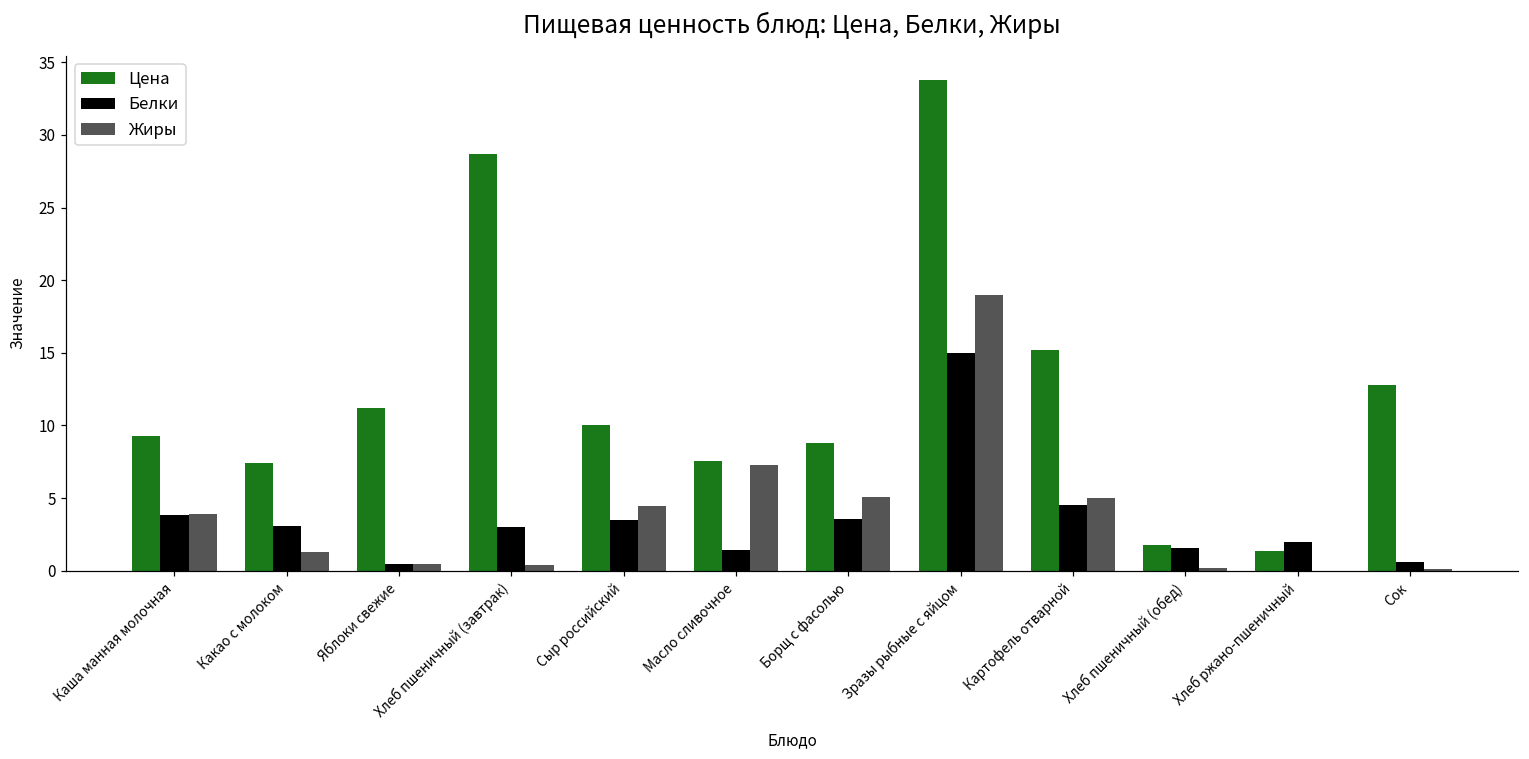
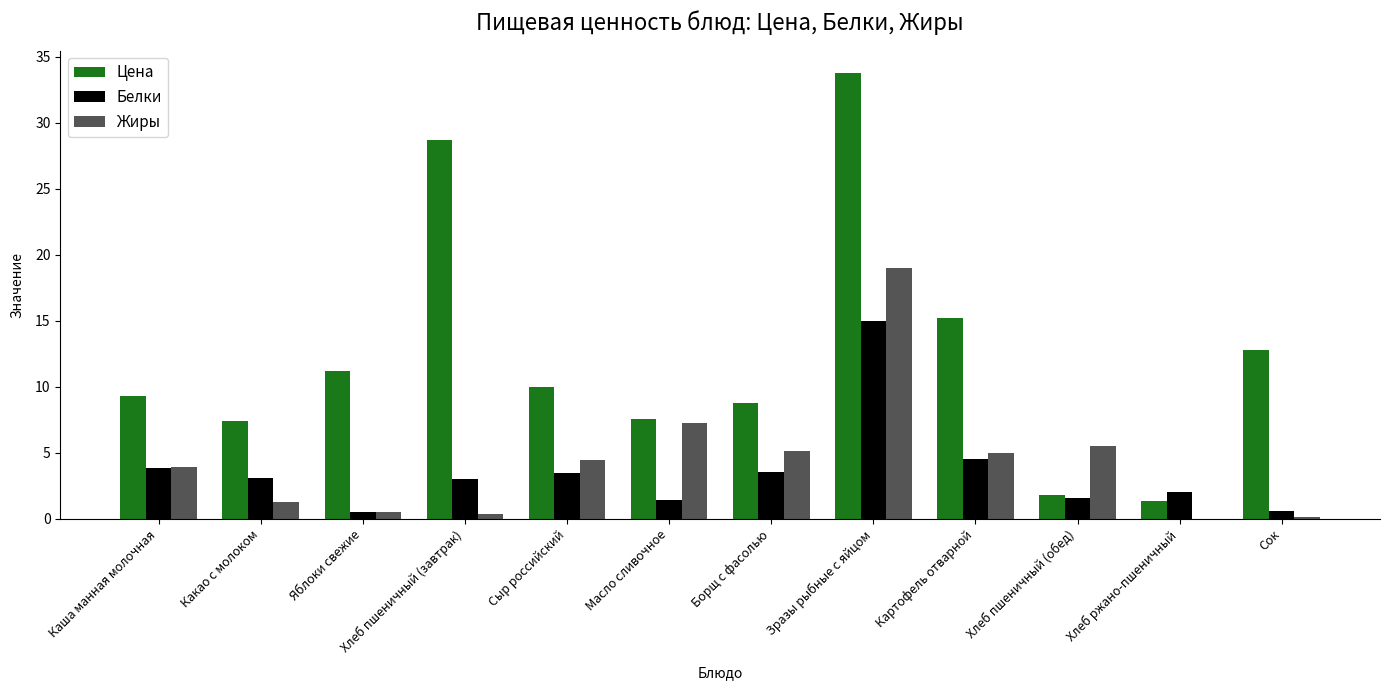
  {
    "Цена": {
      "Каша манная молочная": 9.3,
      "Какао с молоком": 7.4,
      "Яблоки свежие": 11.2,
      "Хлеб пшеничный (завтрак)": 28.7,
      "Сыр российский": 10.0,
      "Масло сливочное": 7.6,
      "Борщ с фасолью": 8.8,
      "Зразы рыбные с яйцом": 33.8,
      "Картофель отварной": 15.2,
      "Хлеб пшеничный (обед)": 1.8,
      "Хлеб ржано-пшеничный": 1.4,
      "Сок": 12.8
    },
    "Белки": {
      "Каша манная молочная": 3.8,
      "Какао с молоком": 3.1,
      "Яблоки свежие": 0.5,
      "Хлеб пшеничный (завтрак)": 3.0,
      "Сыр российский": 3.5,
      "Масло сливочное": 1.4,
      "Борщ с фасолью": 3.5,
      "Зразы рыбные с яйцом": 15.0,
      "Картофель отварной": 4.5,
      "Хлеб пшеничный (обед)": 1.6,
      "Хлеб ржано-пшеничный": 2.0,
      "Сок": 0.6
    },
    "Жиры": {
      "Каша манная молочная": 3.9,
      "Какао с молоком": 1.3,
      "Яблоки свежие": 0.5,
      "Хлеб пшеничный (завтрак)": 0.4,
      "Сыр российский": 4.4,
      "Масло сливочное": 7.3,
      "Борщ с фасолью": 5.1,
      "Зразы рыбные с яйцом": 19.0,
      "Картофель отварной": 5.0,
-     "Хлеб пшеничный (обед)": 0.2,
+     "Хлеб пшеничный (обед)": 5.5,
      "Хлеб ржано-пшеничный": 0.0
    }
  }
